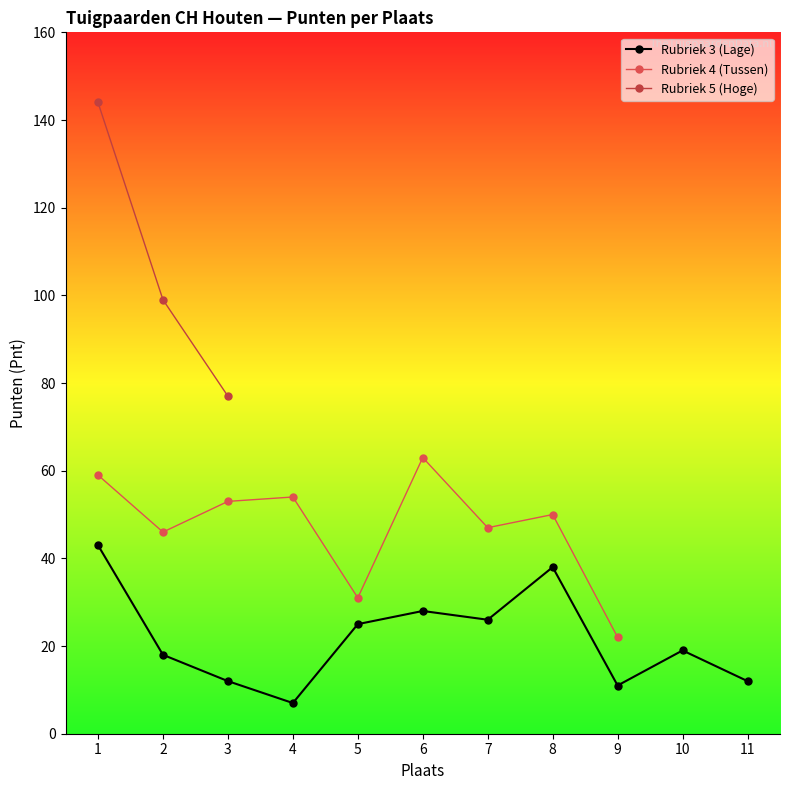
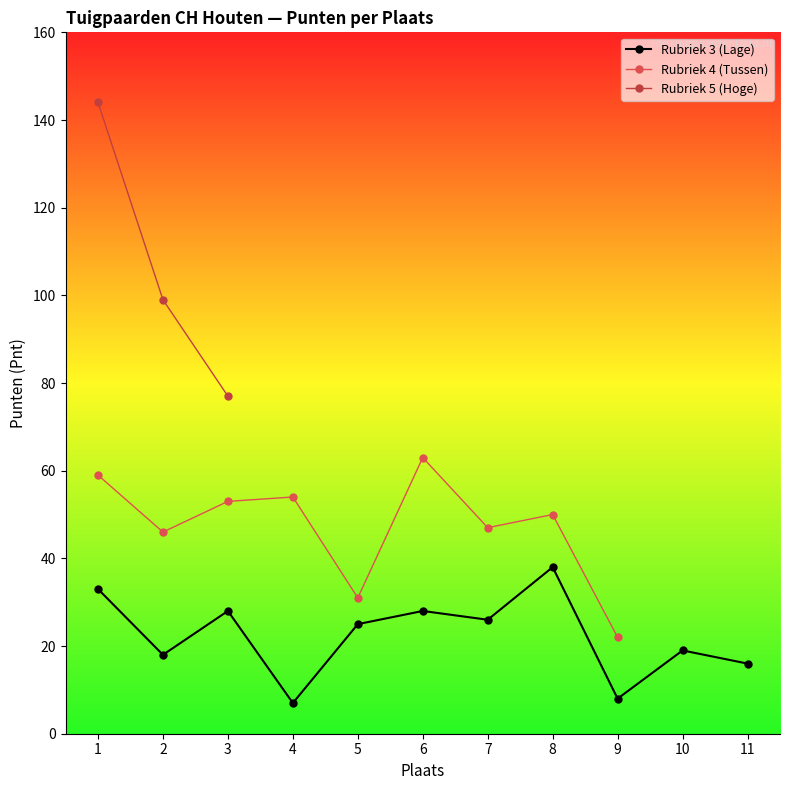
  {
    "Rubriek 3 (Lage)": {
-     "1": 43,
+     "1": 33,
      "2": 18,
-     "3": 12,
+     "3": 28,
      "4": 7,
      "5": 25,
      "6": 28,
      "7": 26,
      "8": 38,
-     "9": 11,
+     "9": 8,
      "10": 19,
-     "11": 12
+     "11": 16
    }
  }
